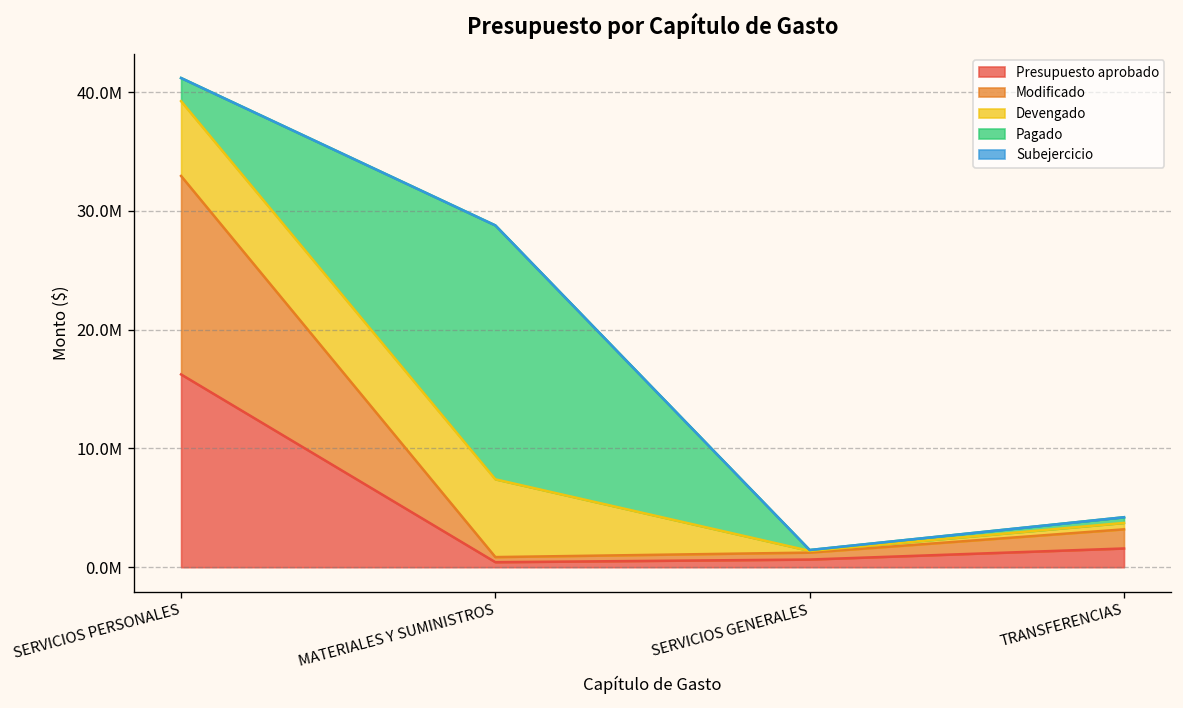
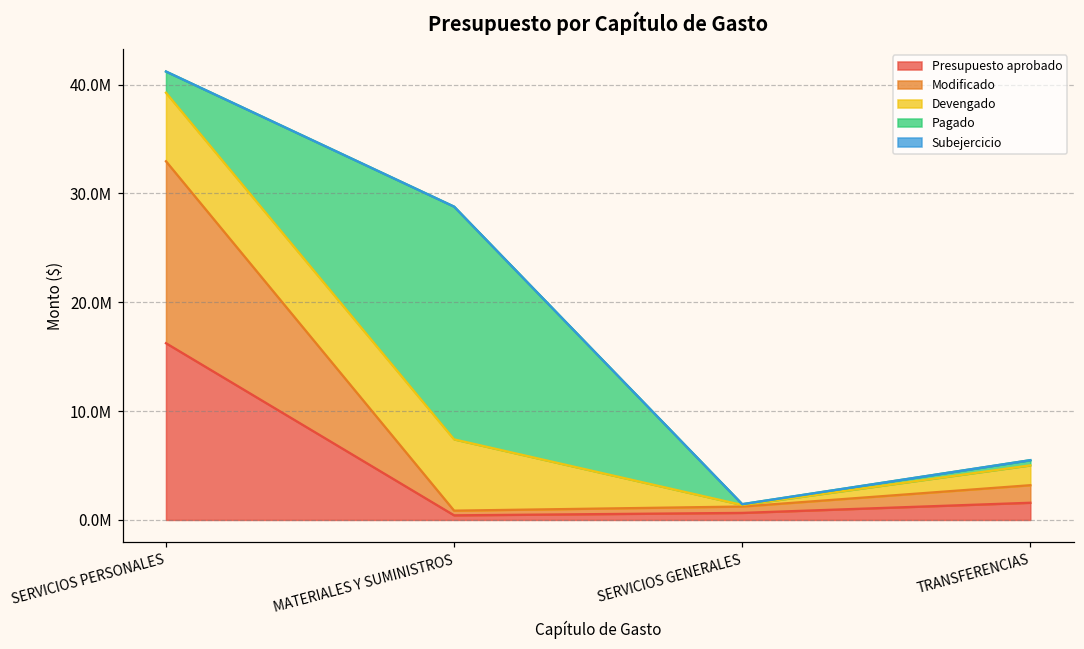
  {
    "Devengado": {
      "SERVICIOS PERSONALES": 6000000,
      "MATERIALES Y SUMINISTROS": 7000000,
-     "TRANSFERENCIAS": 1000000
+     "TRANSFERENCIAS": 2000000
    },
    "Subejercicio": {
      "TRANSFERENCIAS": 0
    }
  }
